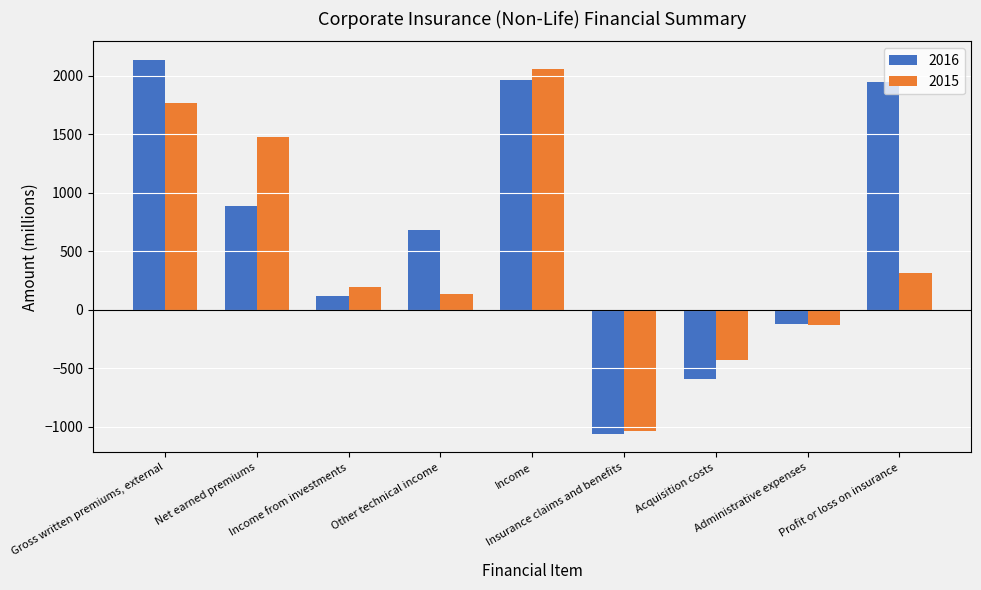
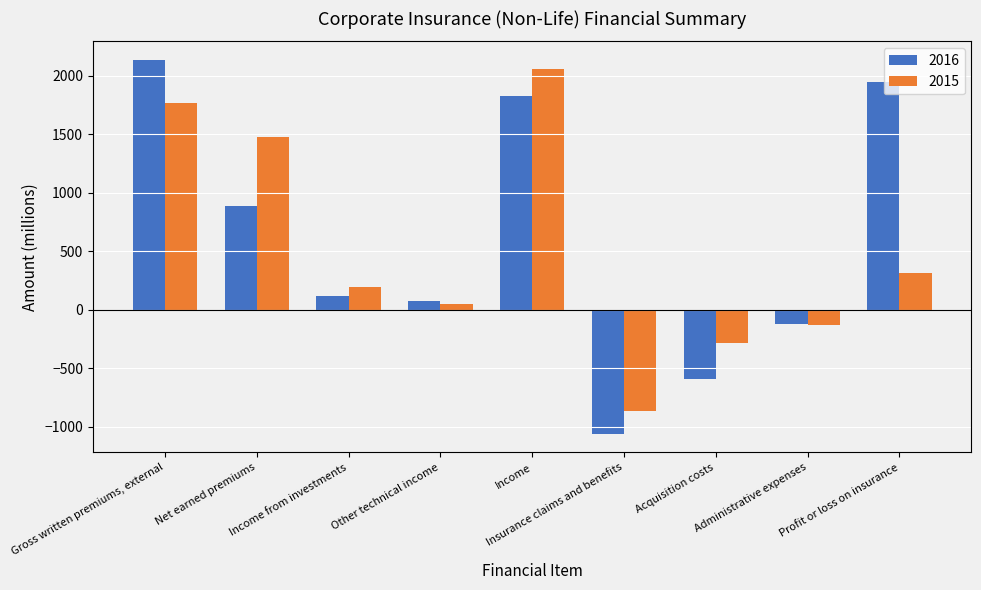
  {
    "2016": {
      "Gross written premiums, external": 2140,
      "Net earned premiums": 890,
      "Income from investments": 120,
-     "Other technical income": 690,
-     "Income": 1970,
+     "Other technical income": 70,
+     "Income": 1830,
      "Insurance claims and benefits": -1060,
      "Acquisition costs": -590,
      "Administrative expenses": -130,
      "Profit or loss on insurance": 1950
    },
    "2015": {
      "Gross written premiums, external": 1770,
      "Net earned premiums": 1480,
      "Income from investments": 190,
-     "Other technical income": 130,
+     "Other technical income": 50,
      "Income": 2060,
-     "Insurance claims and benefits": -1040,
-     "Acquisition costs": -430,
+     "Insurance claims and benefits": -870,
+     "Acquisition costs": -290,
      "Administrative expenses": -130,
      "Profit or loss on insurance": 310
    }
  }
